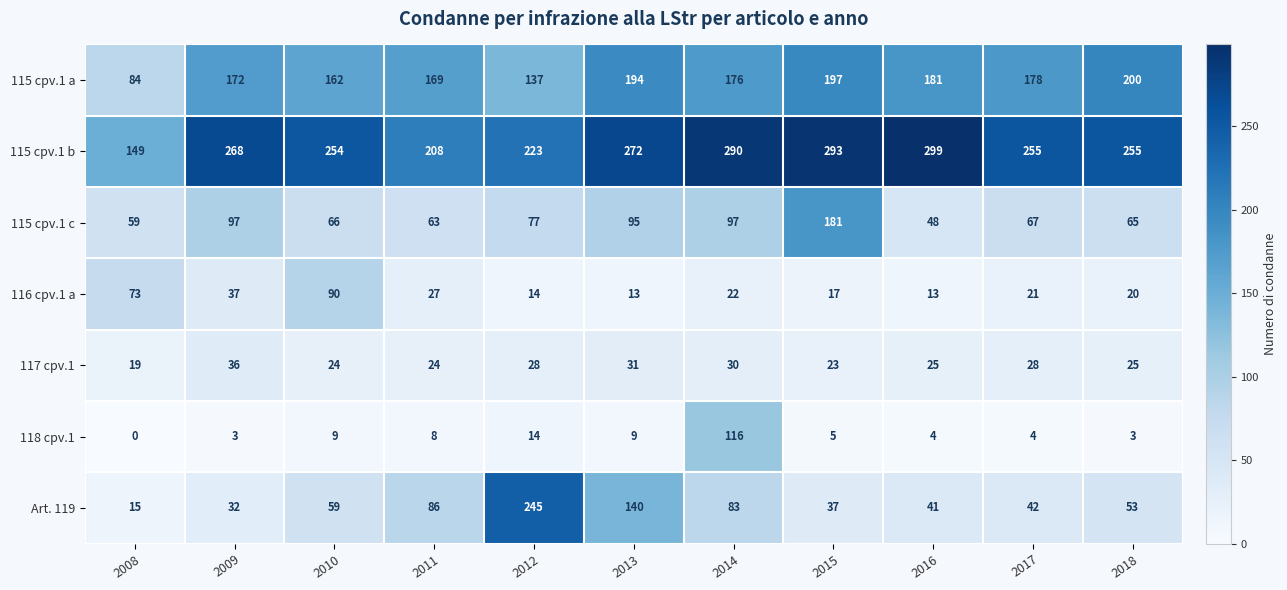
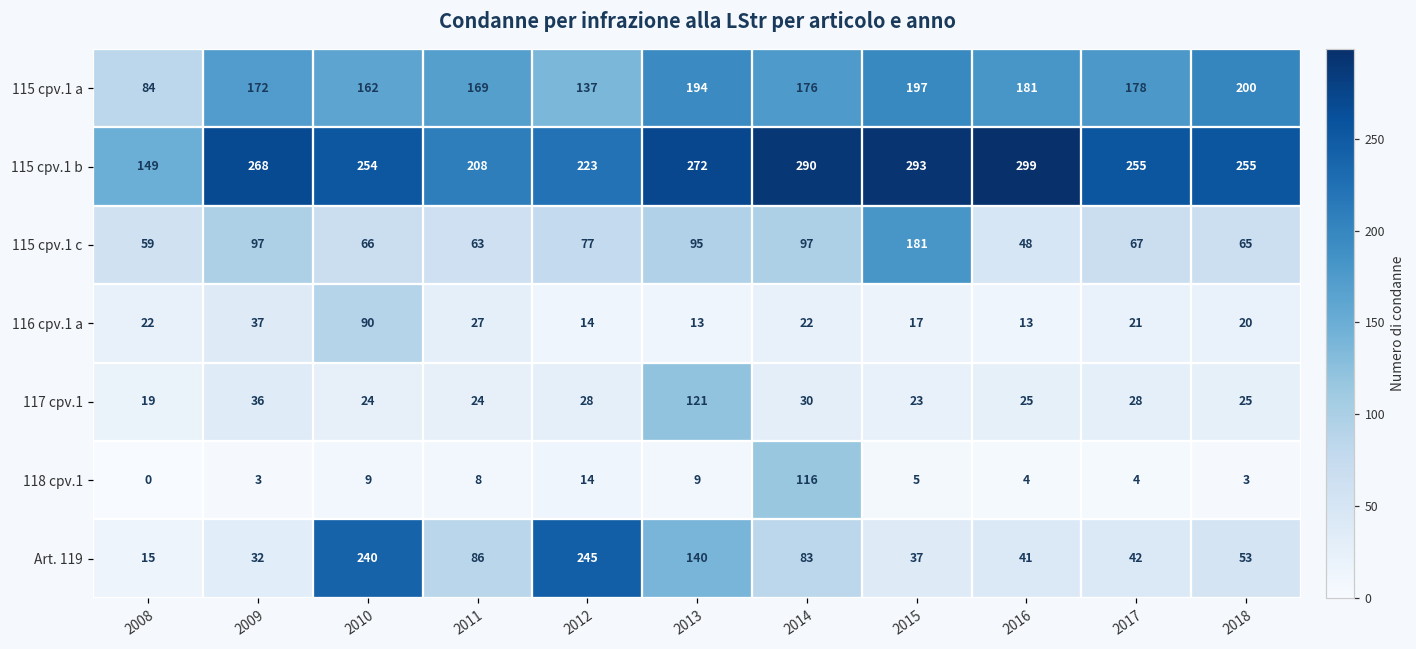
  {
    "115 cpv.1 a": {
      "2008": 84,
      "2009": 172,
      "2010": 162,
      "2011": 169,
      "2012": 137,
      "2013": 194,
      "2014": 176,
      "2015": 197,
      "2016": 181,
      "2017": 178,
      "2018": 200
    },
    "115 cpv.1 b": {
      "2008": 149,
      "2009": 268,
      "2010": 254,
      "2011": 208,
      "2012": 223,
      "2013": 272,
      "2014": 290,
      "2015": 293,
      "2016": 299,
      "2017": 255,
      "2018": 255
    },
    "115 cpv.1 c": {
      "2008": 59,
      "2009": 97,
      "2010": 66,
      "2011": 63,
      "2012": 77,
      "2013": 95,
      "2014": 97,
      "2015": 181,
      "2016": 48,
      "2017": 67,
      "2018": 65
    },
    "116 cpv.1 a": {
-     "2008": 73,
+     "2008": 22,
      "2009": 37,
      "2010": 90,
      "2011": 27,
      "2012": 14,
      "2013": 13,
      "2014": 22,
      "2015": 17,
      "2016": 13,
      "2017": 21,
      "2018": 20
    },
    "117 cpv.1": {
      "2008": 19,
      "2009": 36,
      "2010": 24,
      "2011": 24,
      "2012": 28,
-     "2013": 31,
+     "2013": 121,
      "2014": 30,
      "2015": 23,
      "2016": 25,
      "2017": 28,
      "2018": 25
    },
    "118 cpv.1": {
      "2008": 0,
      "2009": 3,
      "2010": 9,
      "2011": 8,
      "2012": 14,
      "2013": 9,
      "2014": 116,
      "2015": 5,
      "2016": 4,
      "2017": 4,
      "2018": 3
    },
    "Art. 119": {
      "2008": 15,
      "2009": 32,
-     "2010": 59,
+     "2010": 240,
      "2011": 86,
      "2012": 245,
      "2013": 140,
      "2014": 83,
      "2015": 37,
      "2016": 41,
      "2017": 42,
      "2018": 53
    }
  }
